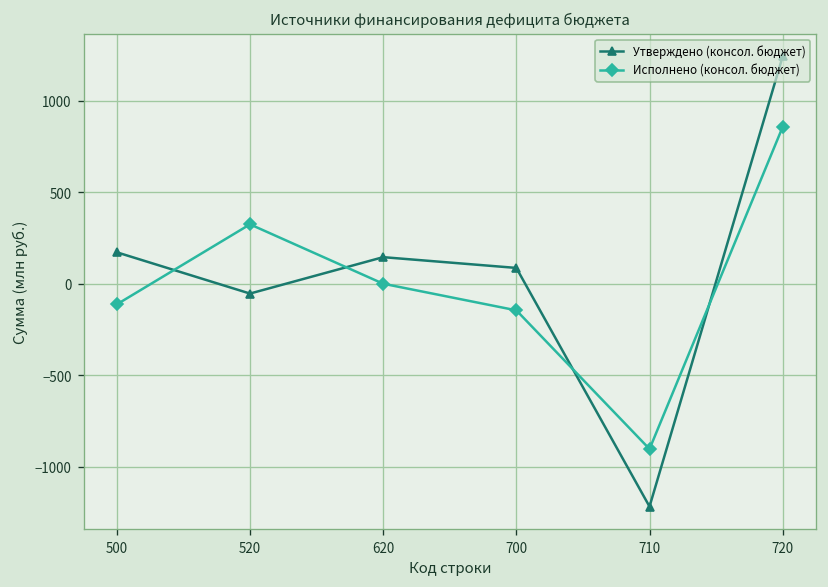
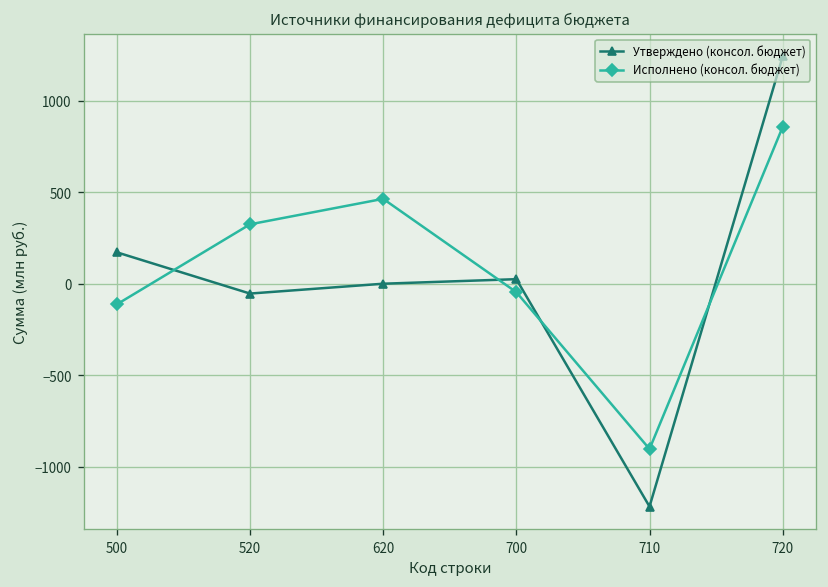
  {
    "Утверждено (консол. бюджет)": {
      "500": 170,
      "520": -50,
-     "620": 150,
-     "700": 90,
+     "620": 0,
+     "700": 20,
      "710": -1220
    },
    "Исполнено (консол. бюджет)": {
      "500": -110,
      "520": 320,
-     "620": 0,
-     "700": -150,
+     "620": 460,
+     "700": -50,
      "710": -900,
      "720": 860
    }
  }
